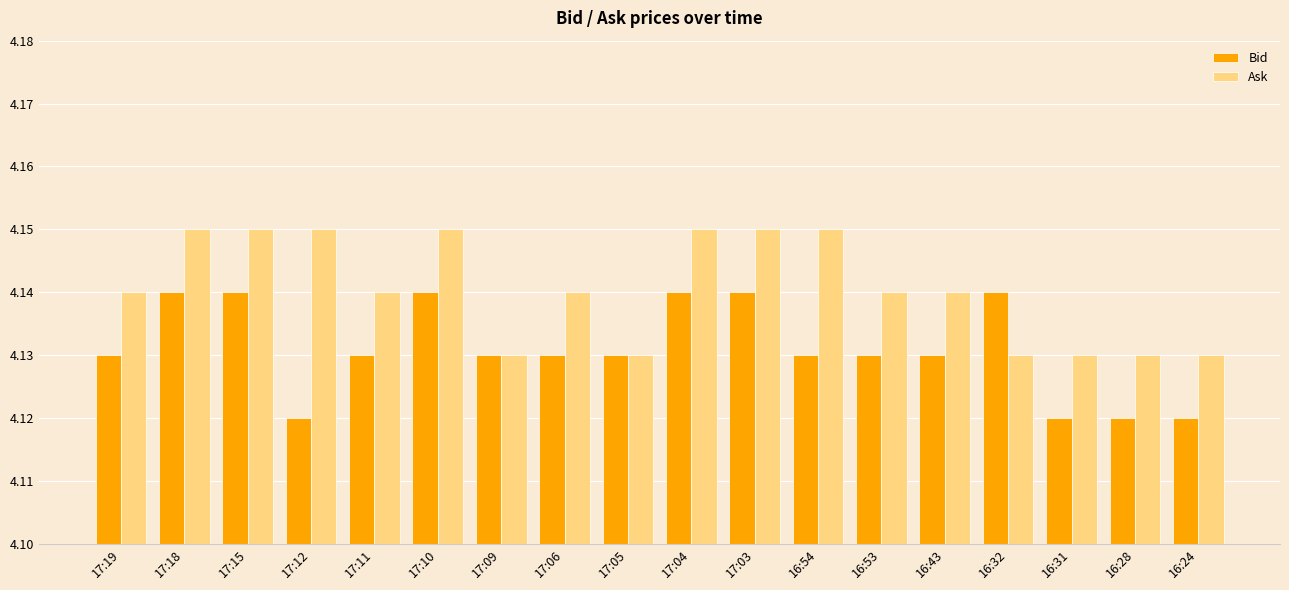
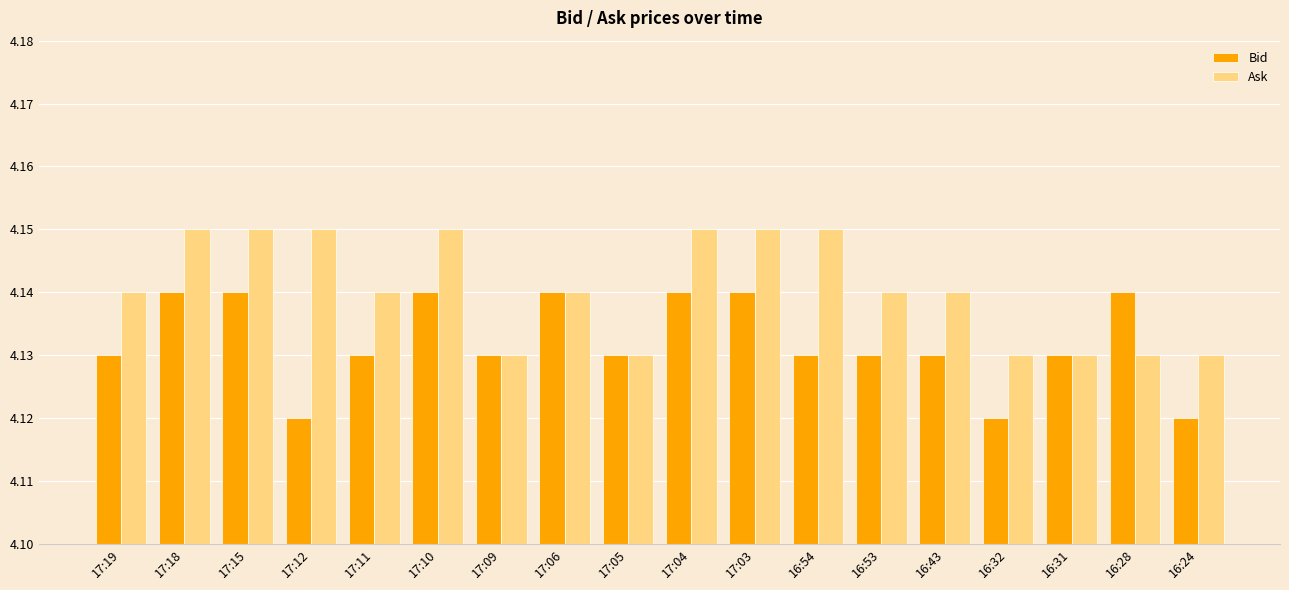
  {
    "Bid": {
      "17:19": 4.13,
      "17:18": 4.14,
      "17:15": 4.14,
      "17:12": 4.12,
      "17:11": 4.13,
      "17:10": 4.14,
      "17:09": 4.13,
-     "17:06": 4.13,
+     "17:06": 4.14,
      "17:05": 4.13,
      "17:04": 4.14,
      "17:03": 4.14,
      "16:54": 4.13,
      "16:53": 4.13,
      "16:43": 4.13,
-     "16:32": 4.14,
-     "16:31": 4.12,
-     "16:28": 4.12,
+     "16:32": 4.12,
+     "16:31": 4.13,
+     "16:28": 4.14,
      "16:24": 4.12
    },
    "Ask": {
      "17:19": 4.14,
      "17:18": 4.15,
      "17:15": 4.15,
      "17:12": 4.15,
      "17:11": 4.14,
      "17:10": 4.15,
      "17:09": 4.13,
      "17:06": 4.14,
      "17:05": 4.13,
      "17:04": 4.15,
      "17:03": 4.15,
      "16:54": 4.15,
      "16:53": 4.14,
      "16:43": 4.14,
      "16:32": 4.13,
      "16:31": 4.13,
      "16:28": 4.13,
      "16:24": 4.13
    }
  }
